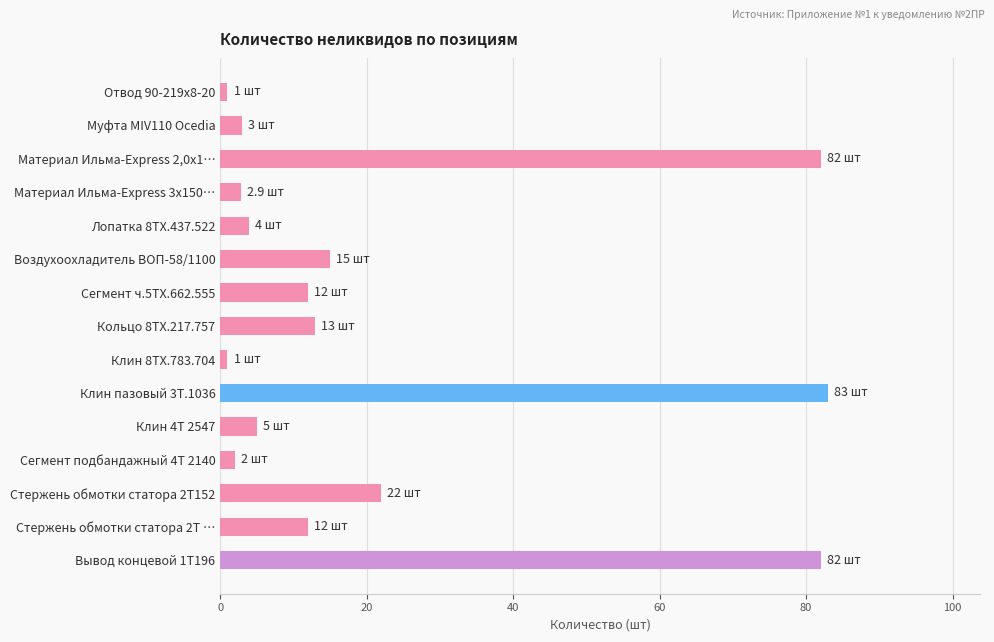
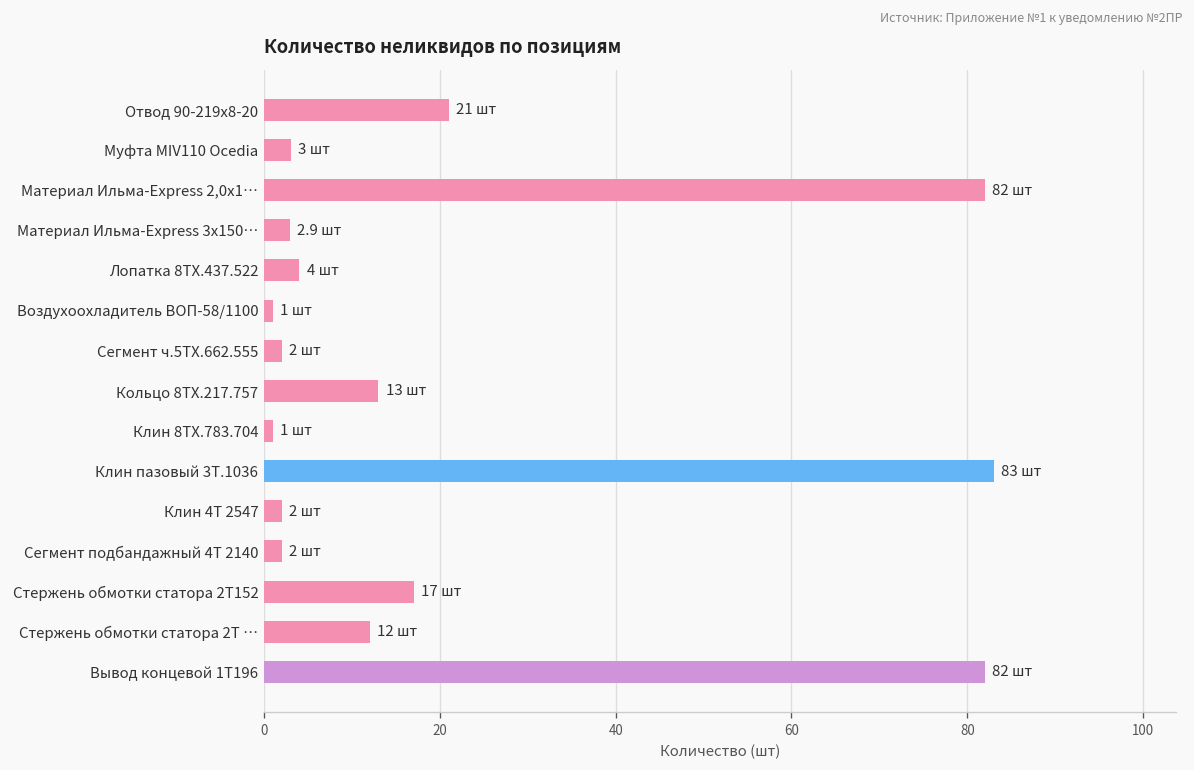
  {
-   "Отвод 90-219х8-20": 1,
+   "Отвод 90-219х8-20": 21,
    "Муфта MIV110 Ocedia": 3,
    "Материал Ильма-Express 2,0х1…": 82,
    "Материал Ильма-Express 3х150…": 2.9,
    "Лопатка 8ТХ.437.522": 4,
-   "Воздухоохладитель ВОП-58/1100": 15,
-   "Сегмент ч.5ТХ.662.555": 12,
+   "Воздухоохладитель ВОП-58/1100": 1,
+   "Сегмент ч.5ТХ.662.555": 2,
    "Кольцо 8ТХ.217.757": 13,
    "Клин 8ТХ.783.704": 1,
    "Клин пазовый 3Т.1036": 83,
-   "Клин 4Т 2547": 5,
+   "Клин 4Т 2547": 2,
    "Сегмент подбандажный 4Т 2140": 2,
-   "Стержень обмотки статора 2Т152": 22,
+   "Стержень обмотки статора 2Т152": 17,
    "Стержень обмотки статора 2Т …": 12,
    "Вывод концевой 1Т196": 82
  }
